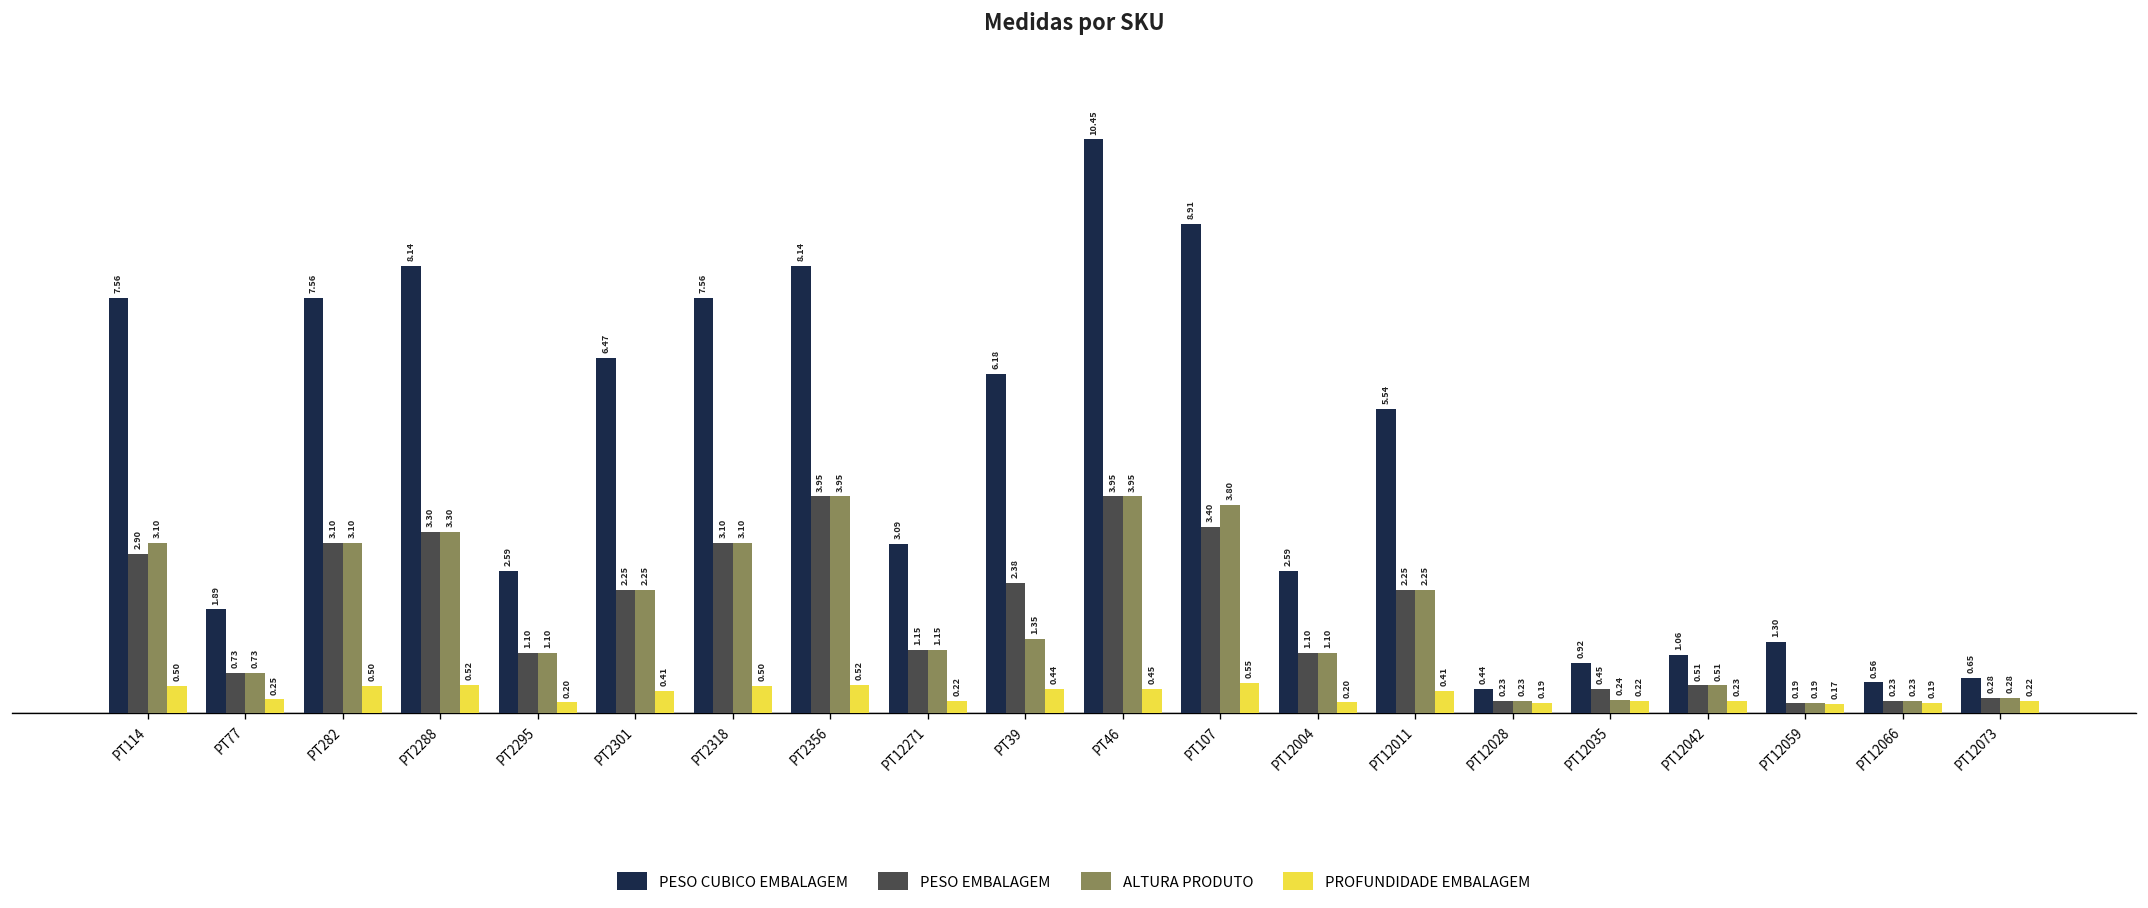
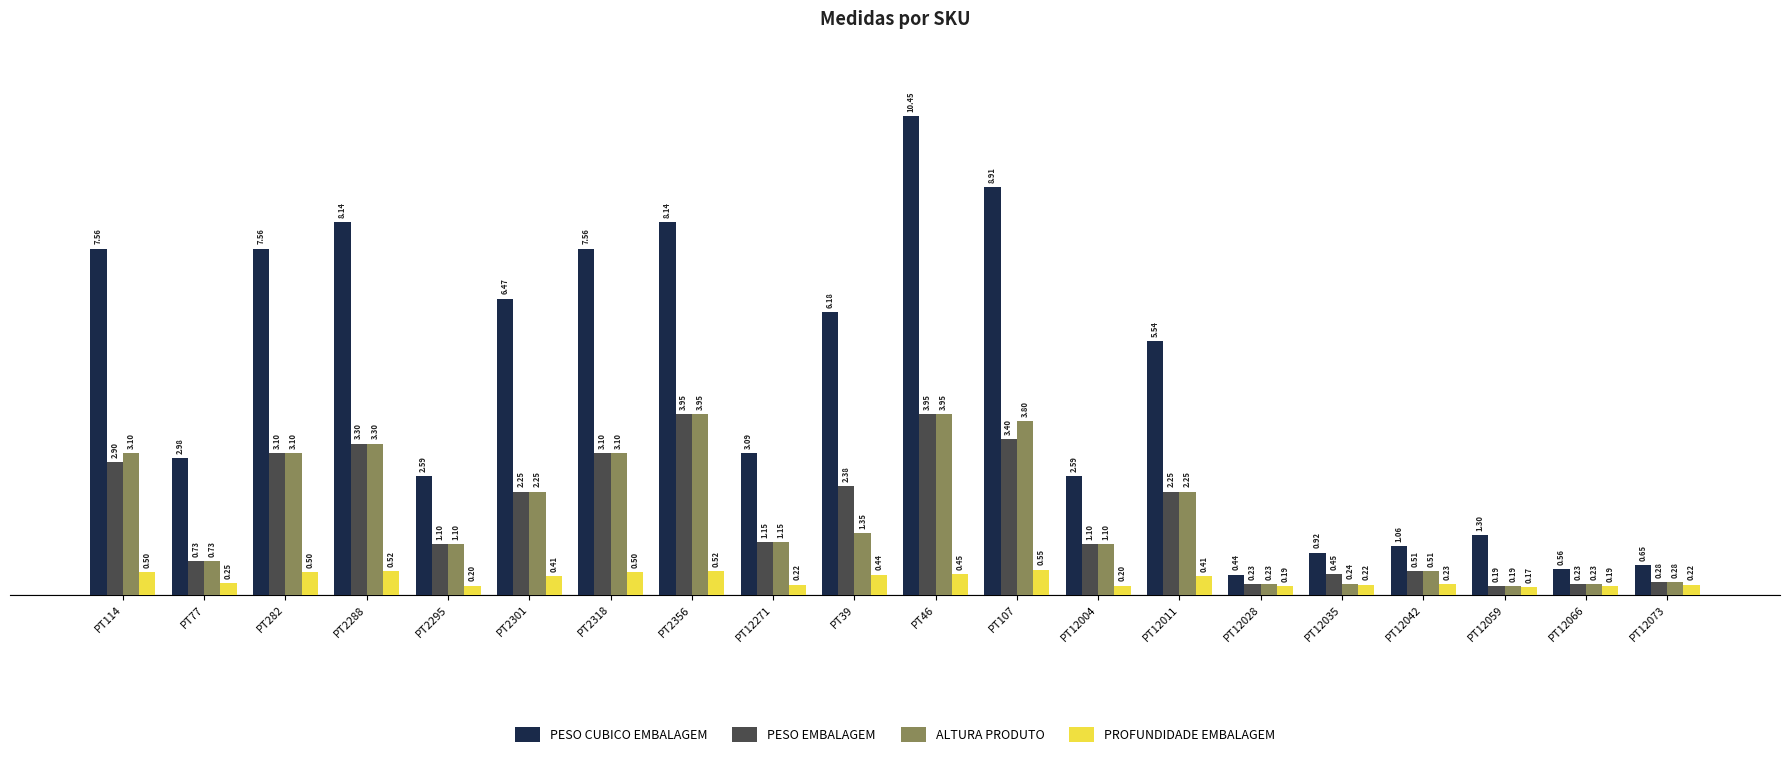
  {
    "PESO CUBICO EMBALAGEM": {
      "PT114": 7.56,
-     "PT77": 1.89,
+     "PT77": 2.98,
      "PT282": 7.56,
      "PT2288": 8.14,
      "PT2295": 2.59,
      "PT2301": 6.47,
      "PT2318": 7.56,
      "PT2356": 8.14,
      "PT12271": 3.09,
      "PT39": 6.18,
      "PT46": 10.45,
      "PT107": 8.91,
      "PT12004": 2.59,
      "PT12011": 5.54,
      "PT12028": 0.44,
      "PT12035": 0.92,
      "PT12042": 1.06,
      "PT12059": 1.30,
      "PT12066": 0.56,
      "PT12073": 0.65
    },
    "PESO EMBALAGEM": {
      "PT114": 2.90,
      "PT77": 0.73,
      "PT282": 3.10,
      "PT2288": 3.30,
      "PT2295": 1.10,
      "PT2301": 2.25,
      "PT2318": 3.10,
      "PT2356": 3.95,
      "PT12271": 1.15,
      "PT39": 2.38,
      "PT46": 3.95,
      "PT107": 3.40,
      "PT12004": 1.10,
      "PT12011": 2.25,
      "PT12028": 0.23,
      "PT12035": 0.45,
      "PT12042": 0.51,
      "PT12059": 0.19,
      "PT12066": 0.23,
      "PT12073": 0.28
    },
    "ALTURA PRODUTO": {
      "PT114": 3.10,
      "PT77": 0.73,
      "PT282": 3.10,
      "PT2288": 3.30,
      "PT2295": 1.10,
      "PT2301": 2.25,
      "PT2318": 3.10,
      "PT2356": 3.95,
      "PT12271": 1.15,
      "PT39": 1.35,
      "PT46": 3.95,
      "PT107": 3.80,
      "PT12004": 1.10,
      "PT12011": 2.25,
      "PT12028": 0.23,
      "PT12035": 0.24,
      "PT12042": 0.51,
      "PT12059": 0.19,
      "PT12066": 0.23,
      "PT12073": 0.28
    },
    "PROFUNDIDADE EMBALAGEM": {
      "PT114": 0.50,
      "PT77": 0.25,
      "PT282": 0.50,
      "PT2288": 0.52,
      "PT2295": 0.20,
      "PT2301": 0.41,
      "PT2318": 0.50,
      "PT2356": 0.52,
      "PT12271": 0.22,
      "PT39": 0.44,
      "PT46": 0.45,
      "PT107": 0.55,
      "PT12004": 0.20,
      "PT12011": 0.41,
      "PT12028": 0.19,
      "PT12035": 0.22,
      "PT12042": 0.23,
      "PT12059": 0.17,
      "PT12066": 0.19,
      "PT12073": 0.22
    }
  }
